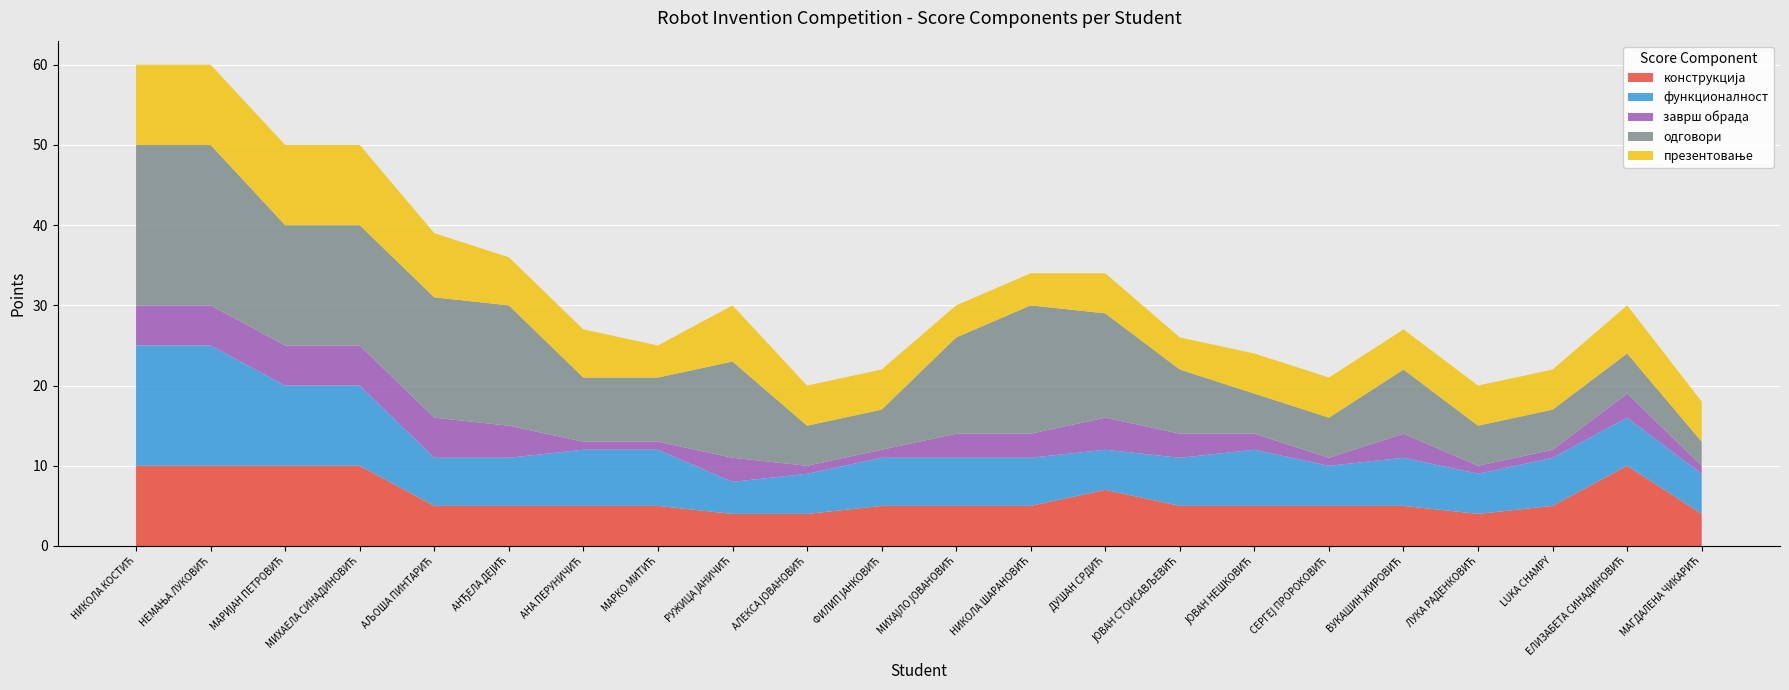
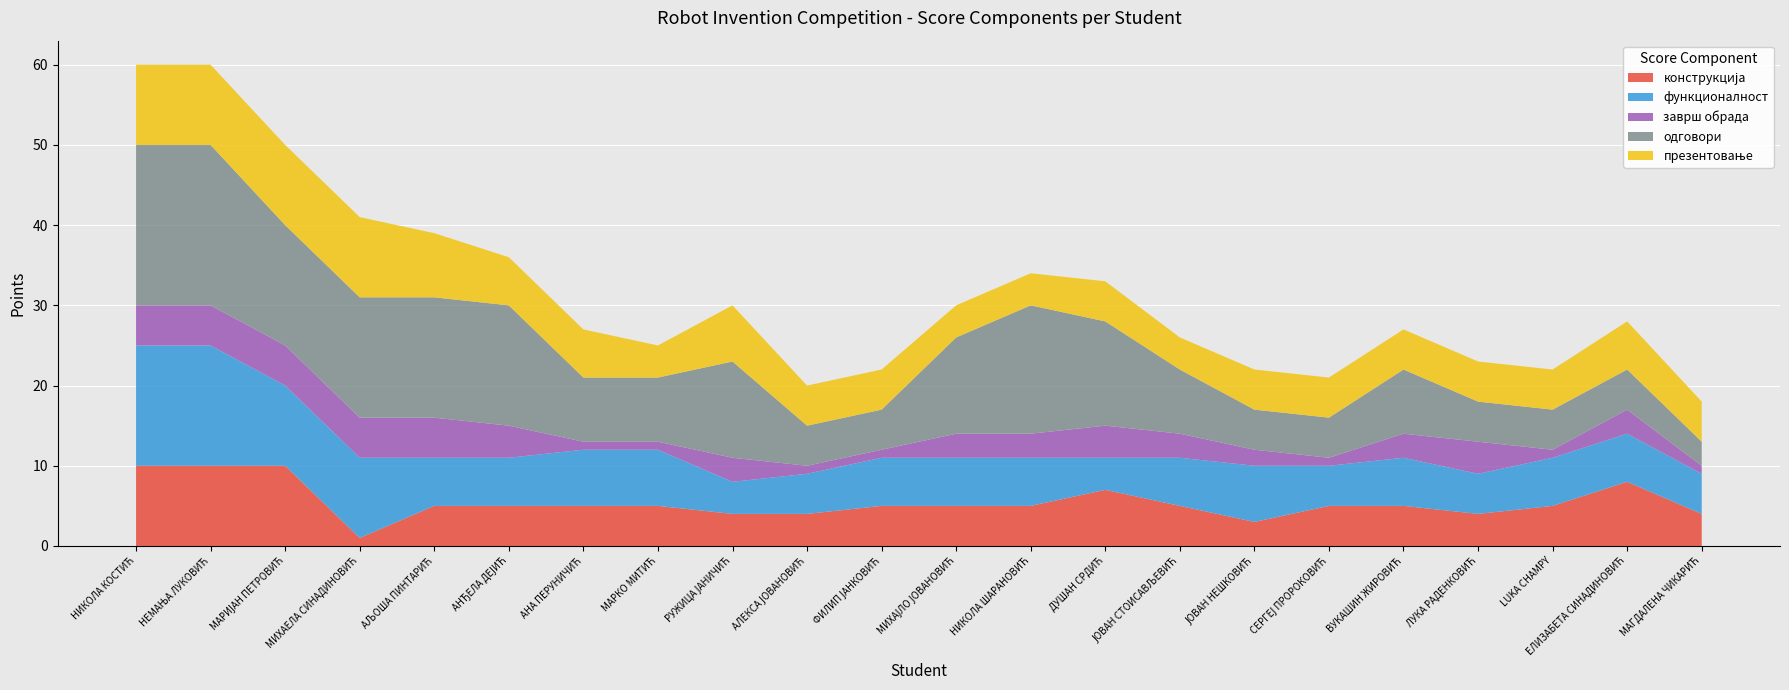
  {
    "конструкција": {
      "НИКОЛА КОСТИЋ": 10,
      "НЕМАЊА ЛУКОВИЋ": 10,
      "МАРИЈАН ПЕТРОВИЋ": 10,
-     "МИХАЕЛА СИНАДИНОВИЋ": 10,
+     "МИХАЕЛА СИНАДИНОВИЋ": 1,
      "АЉОША ПИНТАРИЋ": 5,
      "АНЂЕЛА ДЕЈИЋ": 5,
      "АНА ПЕРУНИЧИЋ": 5,
      "МАРКО МИТИЋ": 5,
      "РУЖИЦА ЈАНИЧИЋ": 4,
      "АЛЕКСА ЈОВАНОВИЋ": 4,
      "ФИЛИП ЈАНКОВИЋ": 5,
      "МИХАЈЛО ЈОВАНОВИЋ": 5,
      "НИКОЛА ШАРАНОВИЋ": 5,
      "ДУШАН СРДИЋ": 7,
      "ЈОВАН СТОИСАВЉЕВИЋ": 5,
-     "ЈОВАН НЕШКОВИЋ": 5,
+     "ЈОВАН НЕШКОВИЋ": 3,
      "СЕРГЕЈ ПРОРОКОВИЋ": 5,
      "ВУКАШИН ЖИРОВИЋ": 5,
      "ЛУКА РАДЕНКОВИЋ": 4,
      "LUKA CHAMPY": 5,
-     "ЕЛИЗАБЕТА СИНАДИНОВИЋ": 10,
+     "ЕЛИЗАБЕТА СИНАДИНОВИЋ": 8,
      "МАГДАЛЕНА ЧИКАРИЋ": 4
    },
    "функционалност": {
      "НИКОЛА КОСТИЋ": 15,
      "НЕМАЊА ЛУКОВИЋ": 15,
      "МАРИЈАН ПЕТРОВИЋ": 10,
      "МИХАЕЛА СИНАДИНОВИЋ": 10,
      "АЉОША ПИНТАРИЋ": 6,
      "АНЂЕЛА ДЕЈИЋ": 6,
      "АНА ПЕРУНИЧИЋ": 7,
      "МАРКО МИТИЋ": 7,
      "РУЖИЦА ЈАНИЧИЋ": 4,
      "АЛЕКСА ЈОВАНОВИЋ": 5,
      "ФИЛИП ЈАНКОВИЋ": 6,
      "МИХАЈЛО ЈОВАНОВИЋ": 6,
      "НИКОЛА ШАРАНОВИЋ": 6,
-     "ДУШАН СРДИЋ": 5,
+     "ДУШАН СРДИЋ": 4,
      "ЈОВАН СТОИСАВЉЕВИЋ": 6,
      "ЈОВАН НЕШКОВИЋ": 7,
      "СЕРГЕЈ ПРОРОКОВИЋ": 5,
      "ВУКАШИН ЖИРОВИЋ": 6,
      "ЛУКА РАДЕНКОВИЋ": 5,
      "LUKA CHAMPY": 6,
      "ЕЛИЗАБЕТА СИНАДИНОВИЋ": 6,
      "МАГДАЛЕНА ЧИКАРИЋ": 5
    },
    "заврш обрада": {
      "НИКОЛА КОСТИЋ": 5,
      "НЕМАЊА ЛУКОВИЋ": 5,
      "МАРИЈАН ПЕТРОВИЋ": 5,
      "МИХАЕЛА СИНАДИНОВИЋ": 5,
      "АЉОША ПИНТАРИЋ": 5,
      "АНЂЕЛА ДЕЈИЋ": 4,
      "АНА ПЕРУНИЧИЋ": 1,
      "МАРКО МИТИЋ": 1,
      "РУЖИЦА ЈАНИЧИЋ": 3,
      "АЛЕКСА ЈОВАНОВИЋ": 1,
      "ФИЛИП ЈАНКОВИЋ": 1,
      "МИХАЈЛО ЈОВАНОВИЋ": 3,
      "НИКОЛА ШАРАНОВИЋ": 3,
      "ДУШАН СРДИЋ": 4,
      "ЈОВАН СТОИСАВЉЕВИЋ": 3,
      "ЈОВАН НЕШКОВИЋ": 2,
      "СЕРГЕЈ ПРОРОКОВИЋ": 1,
      "ВУКАШИН ЖИРОВИЋ": 3,
-     "ЛУКА РАДЕНКОВИЋ": 1,
+     "ЛУКА РАДЕНКОВИЋ": 4,
      "LUKA CHAMPY": 1,
      "ЕЛИЗАБЕТА СИНАДИНОВИЋ": 3,
      "МАГДАЛЕНА ЧИКАРИЋ": 1
    },
    "одговори": {
      "НИКОЛА КОСТИЋ": 20,
      "НЕМАЊА ЛУКОВИЋ": 20,
      "МАРИЈАН ПЕТРОВИЋ": 15,
      "МИХАЕЛА СИНАДИНОВИЋ": 15,
      "АЉОША ПИНТАРИЋ": 15,
      "АНЂЕЛА ДЕЈИЋ": 15,
      "АНА ПЕРУНИЧИЋ": 8,
      "МАРКО МИТИЋ": 8,
      "РУЖИЦА ЈАНИЧИЋ": 12,
      "АЛЕКСА ЈОВАНОВИЋ": 5,
      "ФИЛИП ЈАНКОВИЋ": 5,
      "МИХАЈЛО ЈОВАНОВИЋ": 12,
      "НИКОЛА ШАРАНОВИЋ": 16,
      "ДУШАН СРДИЋ": 13,
      "ЈОВАН СТОИСАВЉЕВИЋ": 8,
      "ЈОВАН НЕШКОВИЋ": 5,
      "СЕРГЕЈ ПРОРОКОВИЋ": 5,
      "ВУКАШИН ЖИРОВИЋ": 8,
      "ЛУКА РАДЕНКОВИЋ": 5,
      "LUKA CHAMPY": 5,
      "ЕЛИЗАБЕТА СИНАДИНОВИЋ": 5,
      "МАГДАЛЕНА ЧИКАРИЋ": 3
    },
    "презентовање": {
      "НИКОЛА КОСТИЋ": 10,
      "НЕМАЊА ЛУКОВИЋ": 10,
      "МАРИЈАН ПЕТРОВИЋ": 10,
      "МИХАЕЛА СИНАДИНОВИЋ": 10,
      "АЉОША ПИНТАРИЋ": 8,
      "АНЂЕЛА ДЕЈИЋ": 6,
      "АНА ПЕРУНИЧИЋ": 6,
      "МАРКО МИТИЋ": 4,
      "РУЖИЦА ЈАНИЧИЋ": 7,
      "АЛЕКСА ЈОВАНОВИЋ": 5,
      "ФИЛИП ЈАНКОВИЋ": 5,
      "МИХАЈЛО ЈОВАНОВИЋ": 4,
      "НИКОЛА ШАРАНОВИЋ": 4,
      "ДУШАН СРДИЋ": 5,
      "ЈОВАН СТОИСАВЉЕВИЋ": 4,
      "ЈОВАН НЕШКОВИЋ": 5,
      "СЕРГЕЈ ПРОРОКОВИЋ": 5,
      "ВУКАШИН ЖИРОВИЋ": 5,
      "ЛУКА РАДЕНКОВИЋ": 5,
      "LUKA CHAMPY": 5,
      "ЕЛИЗАБЕТА СИНАДИНОВИЋ": 6,
      "МАГДАЛЕНА ЧИКАРИЋ": 5
    }
  }
